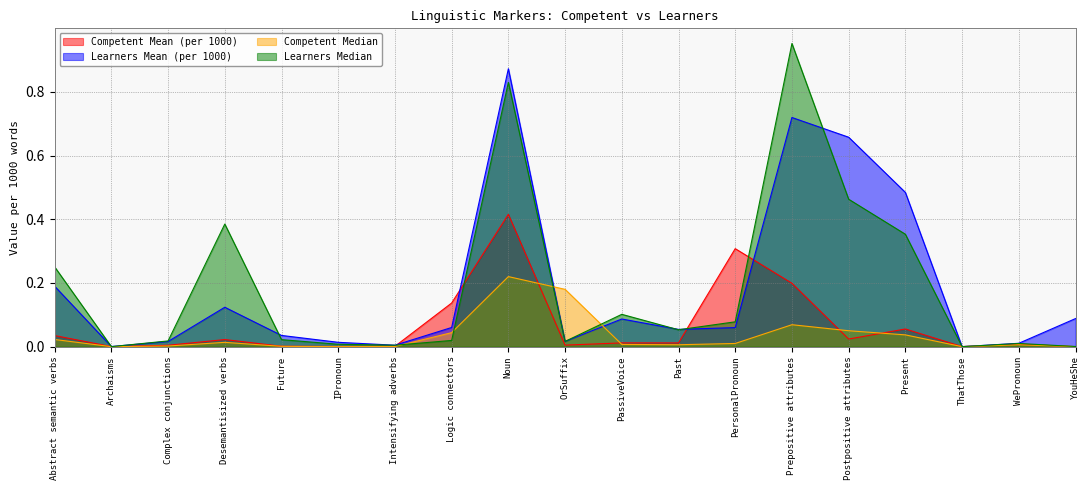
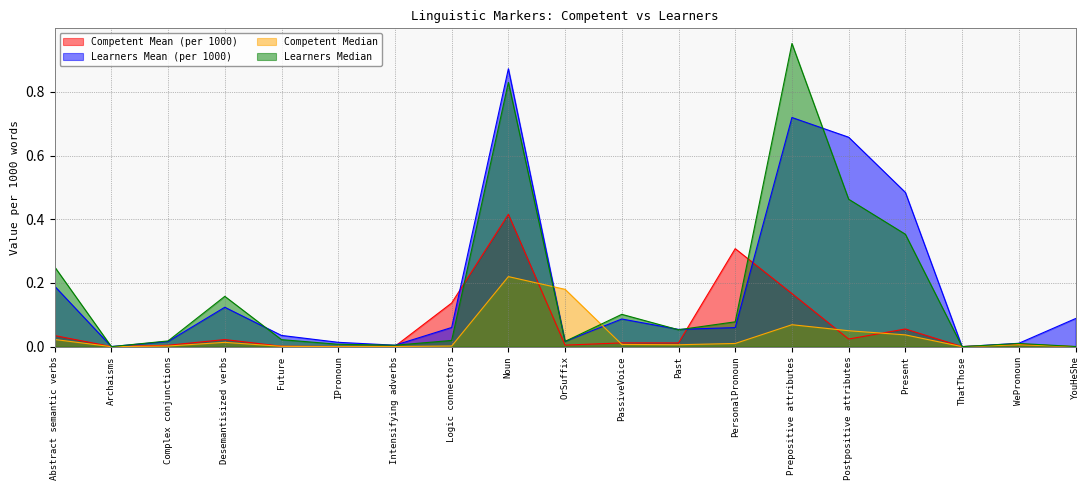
  {
    "Competent Mean (per 1000)": {
      "Abstract semantic verbs": 0.03,
      "Desemantisized verbs": 0.02,
      "Logic connectors": 0.14,
      "Noun": 0.42,
      "OrSuffix": 0.00,
      "PersonalPronoun": 0.31,
-     "Prepositive attributes": 0.20,
+     "Prepositive attributes": 0.17,
      "Postpositive attributes": 0.02,
      "Present": 0.06
    },
    "Learners Mean (per 1000)": {
      "Abstract semantic verbs": 0.19,
      "Desemantisized verbs": 0.12,
      "Future": 0.04,
      "Logic connectors": 0.06,
      "Noun": 0.87,
      "PassiveVoice": 0.09,
      "PersonalPronoun": 0.06,
      "Prepositive attributes": 0.72,
      "Postpositive attributes": 0.66,
      "Present": 0.48,
      "YouHeShe": 0.09
    },
    "Competent Median": {
      "Abstract semantic verbs": 0.02,
      "Desemantisized verbs": 0.01,
-     "Logic connectors": 0.04,
+     "Logic connectors": 0.00,
      "Noun": 0.22,
      "OrSuffix": 0.18,
      "PersonalPronoun": 0.01,
      "Prepositive attributes": 0.07,
      "Postpositive attributes": 0.05,
      "Present": 0.04
    },
    "Learners Median": {
      "Abstract semantic verbs": 0.25,
-     "Desemantisized verbs": 0.39,
+     "Desemantisized verbs": 0.16,
      "Future": 0.02,
      "Logic connectors": 0.02,
      "Noun": 0.83,
      "PassiveVoice": 0.10,
      "PersonalPronoun": 0.08,
      "Prepositive attributes": 0.95,
      "Postpositive attributes": 0.46,
      "Present": 0.35
    }
  }
